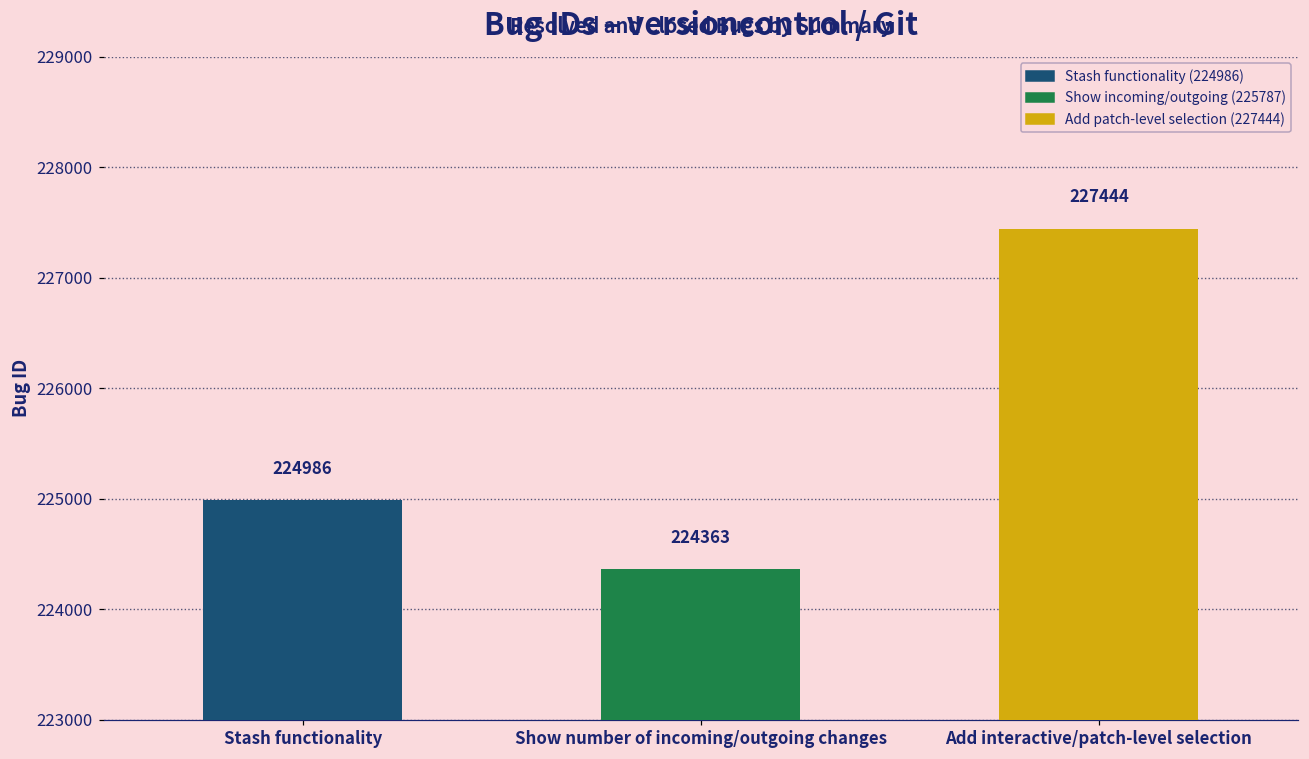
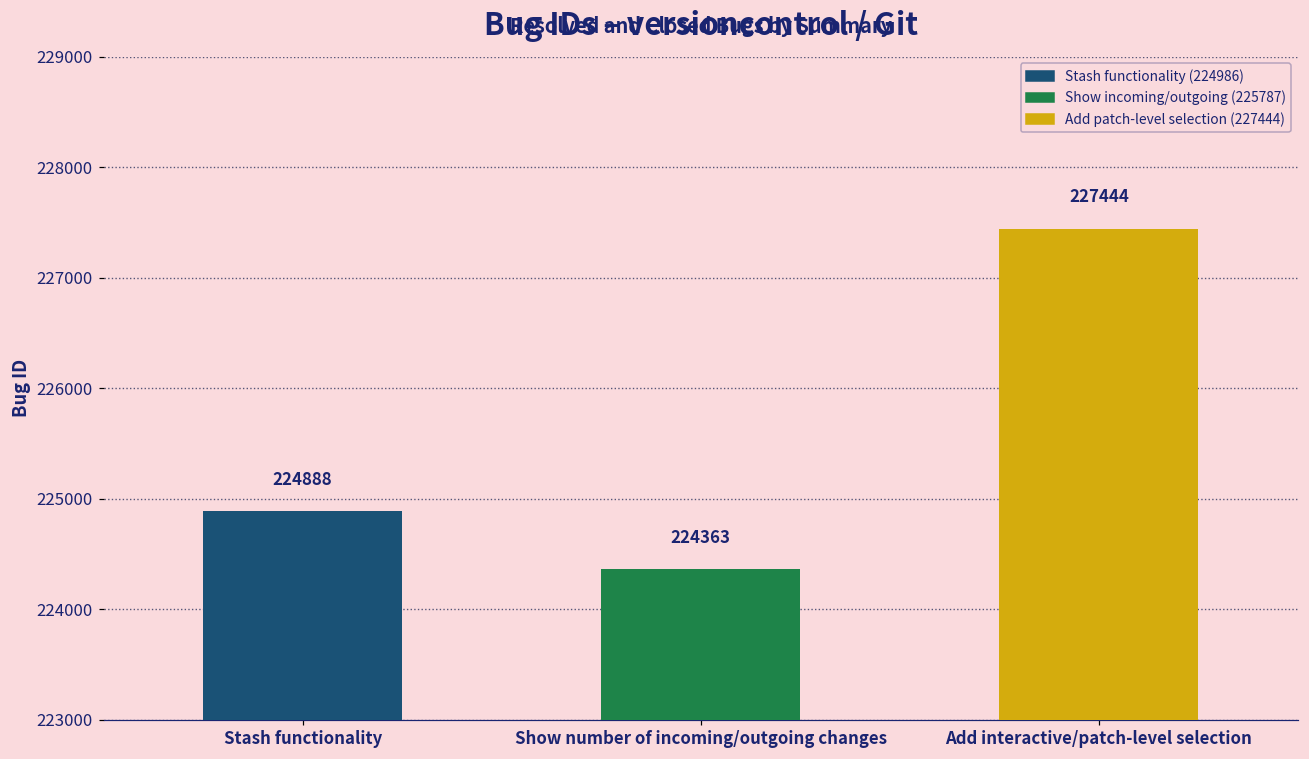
  {
-   "Stash functionality": 224986,
+   "Stash functionality": 224888,
    "Show number of incoming/outgoing changes": 224363,
    "Add interactive/patch-level selection": 227444
  }
